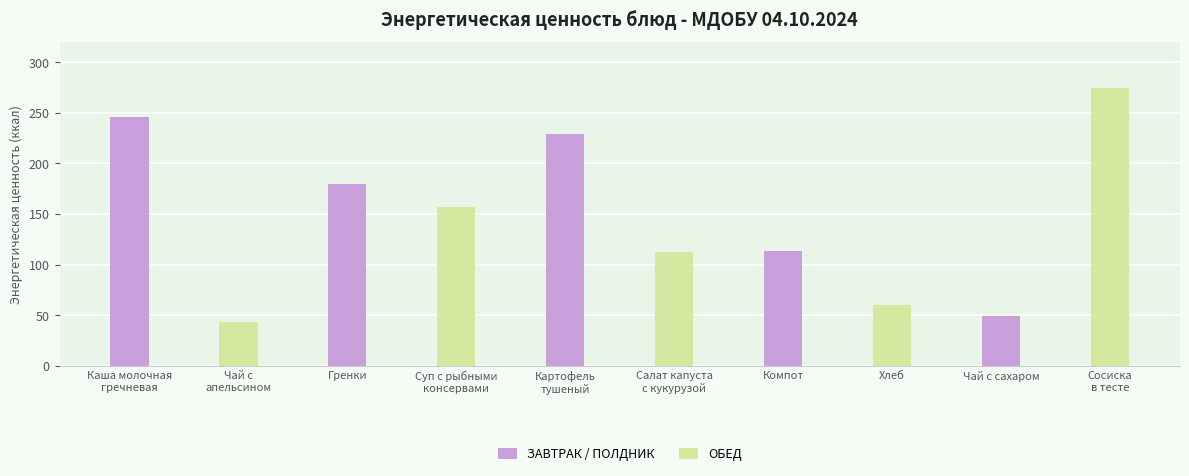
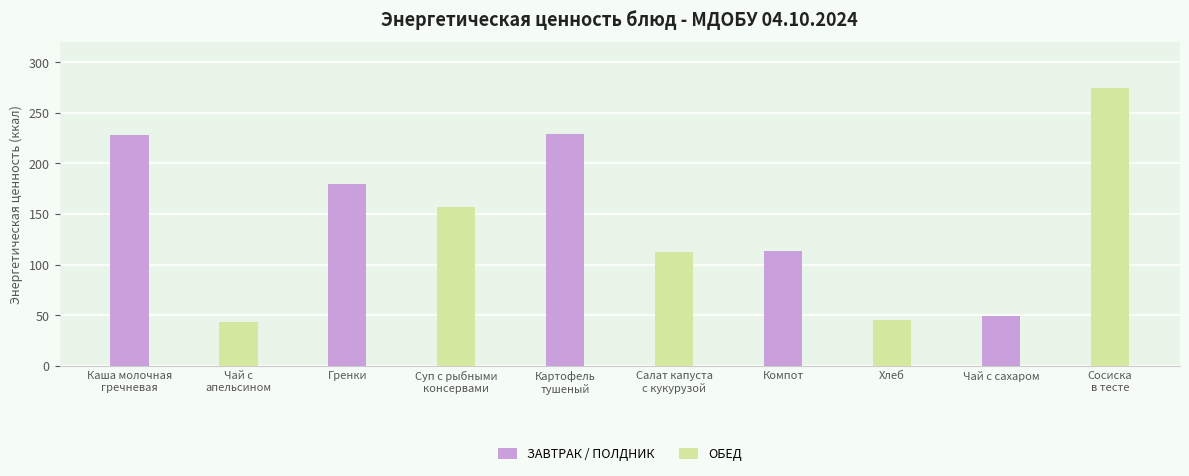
  {
-   "Каша молочная гречневая": 246,
+   "Каша молочная гречневая": 229,
    "Чай с апельсином": 43,
    "Гренки": 179,
    "Суп с рыбными консервами": 157,
    "Картофель тушеный": 229,
    "Салат капуста с кукурузой": 113,
    "Компот": 114,
-   "Хлеб": 60,
+   "Хлеб": 45,
    "Чай с сахаром": 49,
    "Сосиска в тесте": 275
  }
